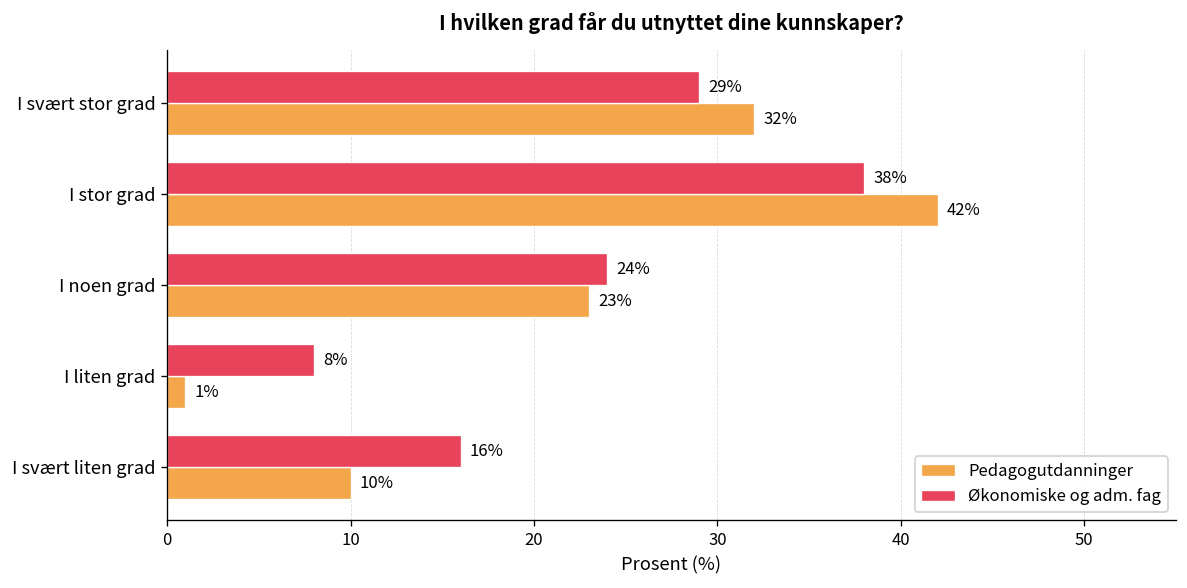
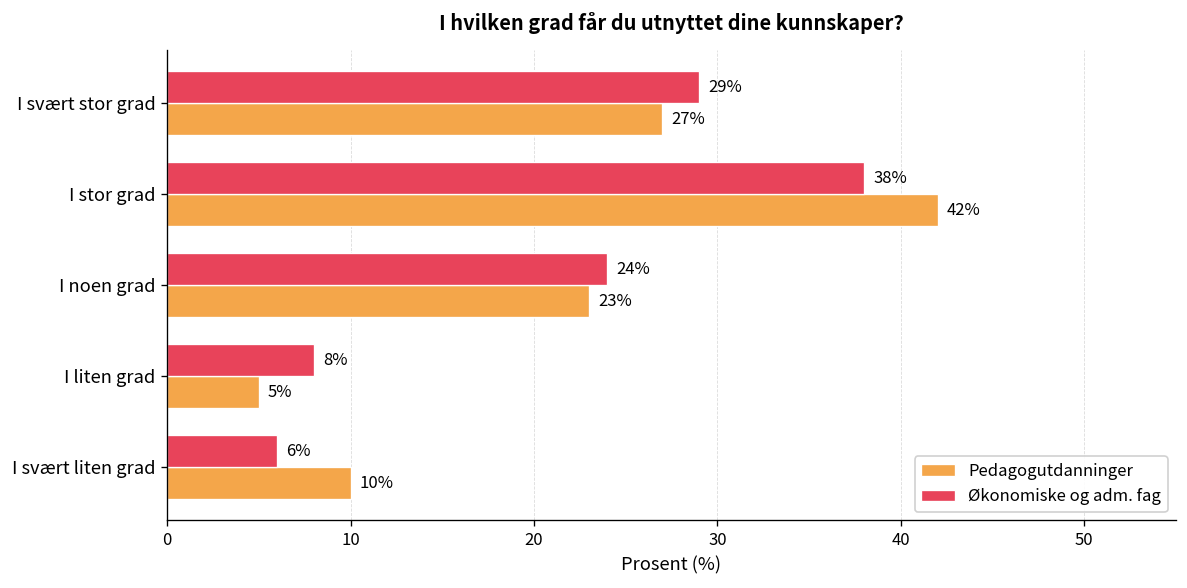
  {
    "Pedagogutdanninger": {
-     "I svært stor grad": "32%",
+     "I svært stor grad": "27%",
      "I stor grad": "42%",
      "I noen grad": "23%",
-     "I liten grad": "1%",
+     "I liten grad": "5%",
      "I svært liten grad": "10%"
    },
    "Økonomiske og adm. fag": {
      "I svært stor grad": "29%",
      "I stor grad": "38%",
      "I noen grad": "24%",
      "I liten grad": "8%",
-     "I svært liten grad": "16%"
+     "I svært liten grad": "6%"
    }
  }
